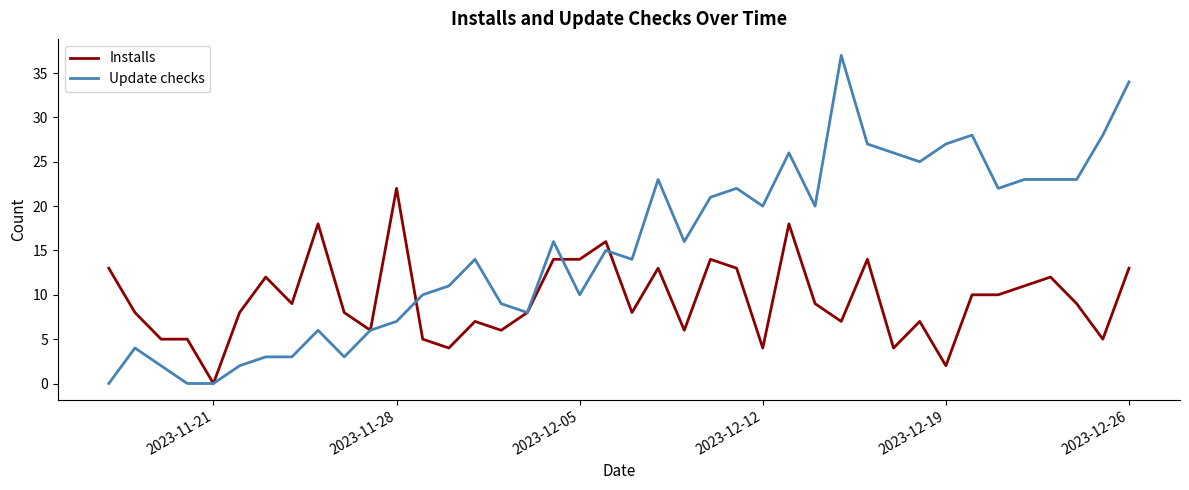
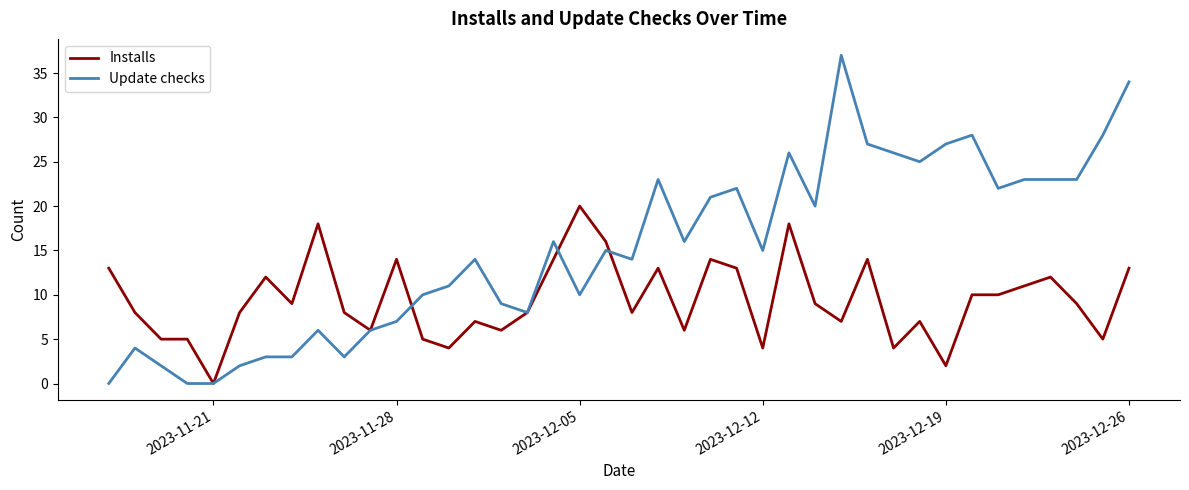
  {
    "Installs": {
-     "2023-11-28": 22,
-     "2023-12-05": 14,
+     "2023-11-28": 14,
+     "2023-12-05": 20,
      "2023-12-12": 4,
      "2023-12-19": 2,
      "2023-12-26": 13
    },
    "Update checks": {
      "2023-11-28": 7,
      "2023-12-05": 10,
-     "2023-12-12": 20,
+     "2023-12-12": 15,
      "2023-12-19": 27,
      "2023-12-26": 34
    }
  }
